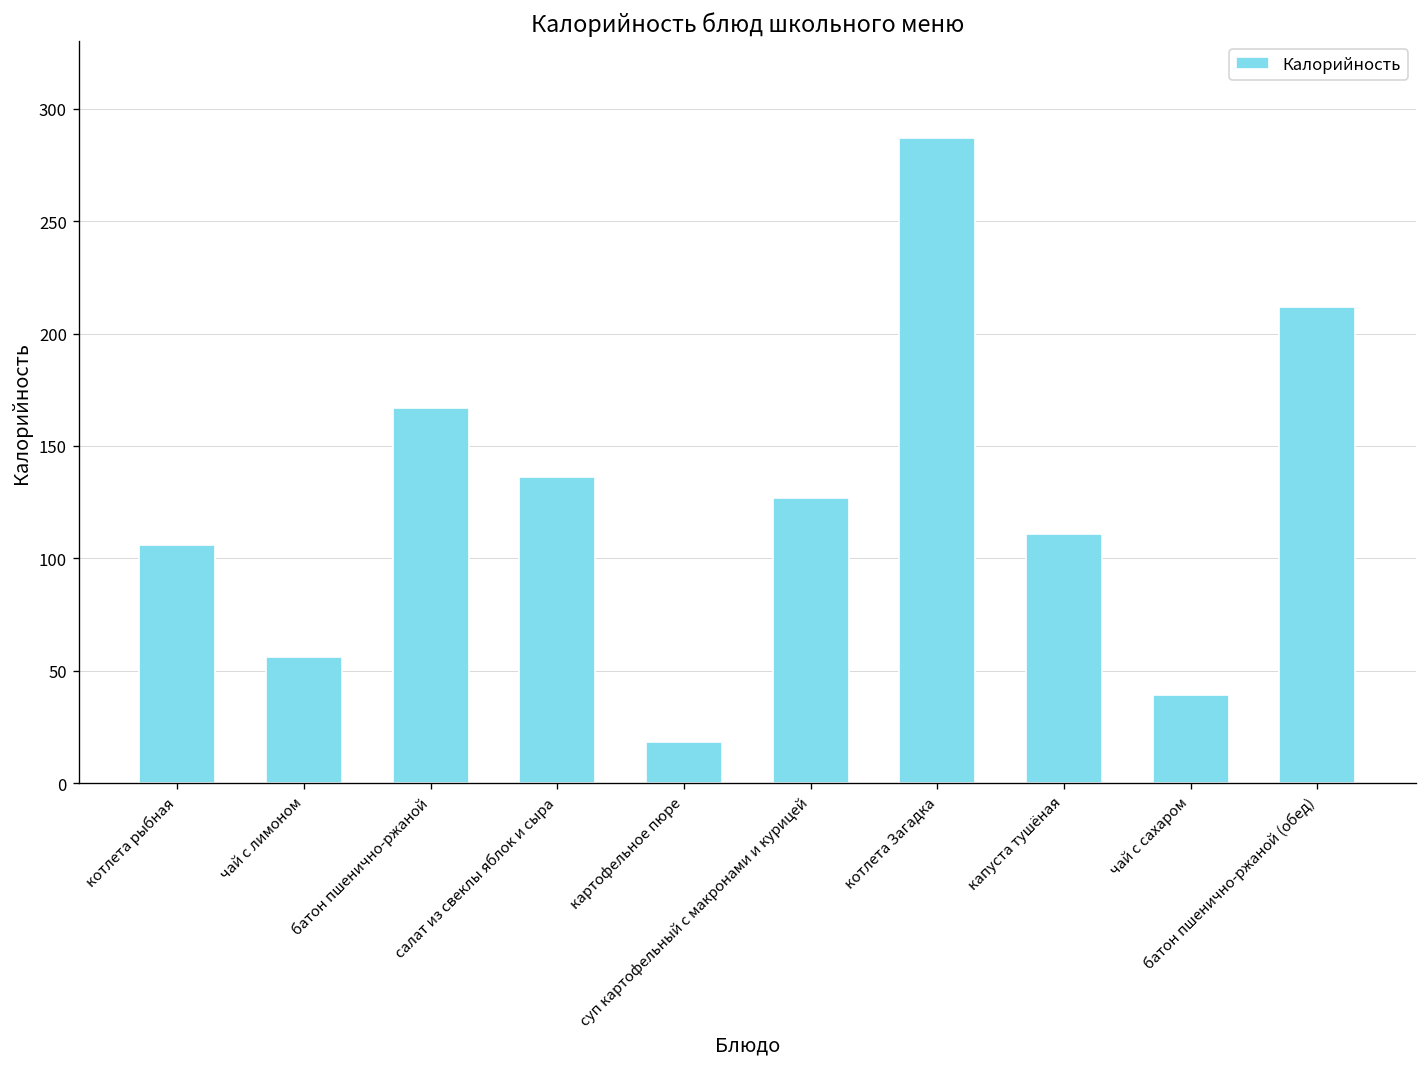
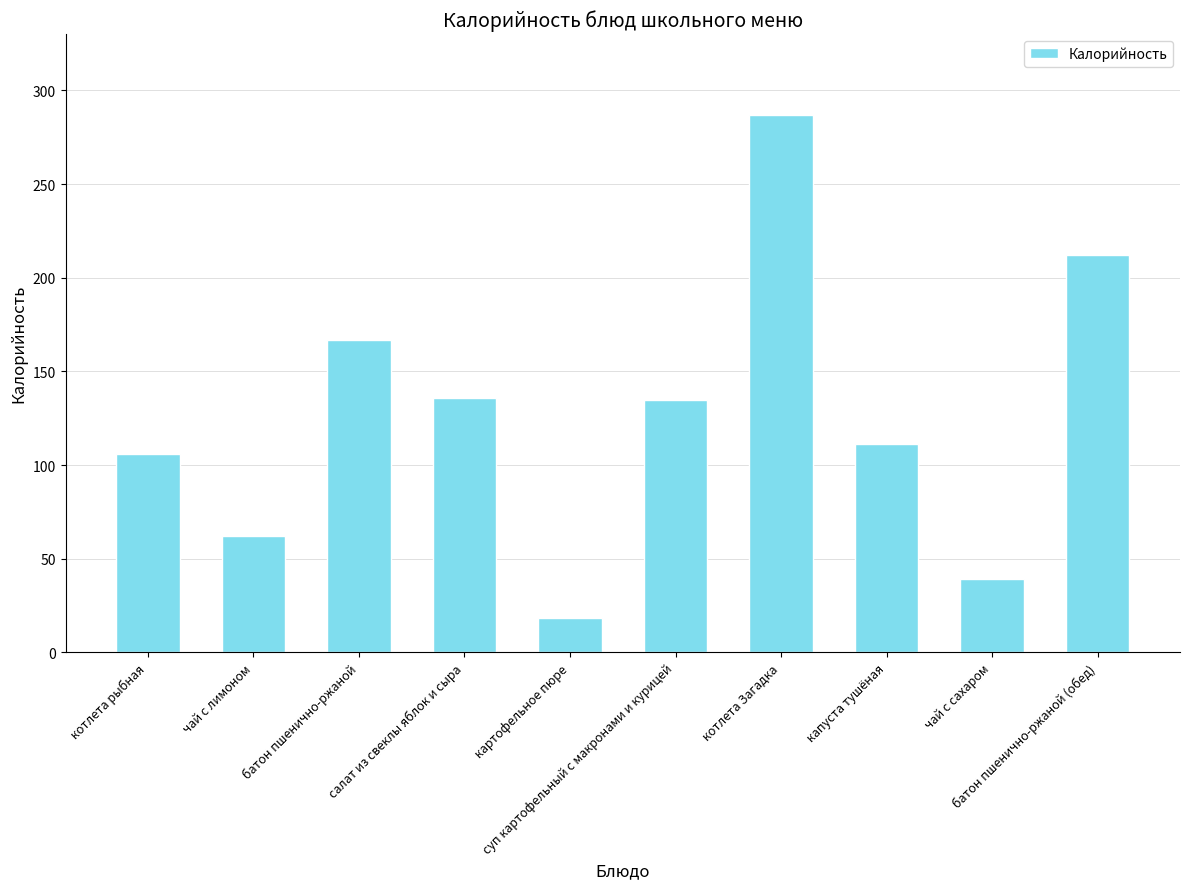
  {
    "котлета рыбная": 106,
-   "чай с лимоном": 56,
+   "чай с лимоном": 62,
    "батон пшенично-ржаной": 167,
    "салат из свеклы яблок и сыра": 136,
    "картофельное пюре": 18,
-   "суп картофельный с макронами и курицей": 127,
+   "суп картофельный с макронами и курицей": 135,
    "котлета Загадка": 287,
    "капуста тушёная": 111,
    "чай с сахаром": 39,
    "батон пшенично-ржаной (обед)": 212
  }
